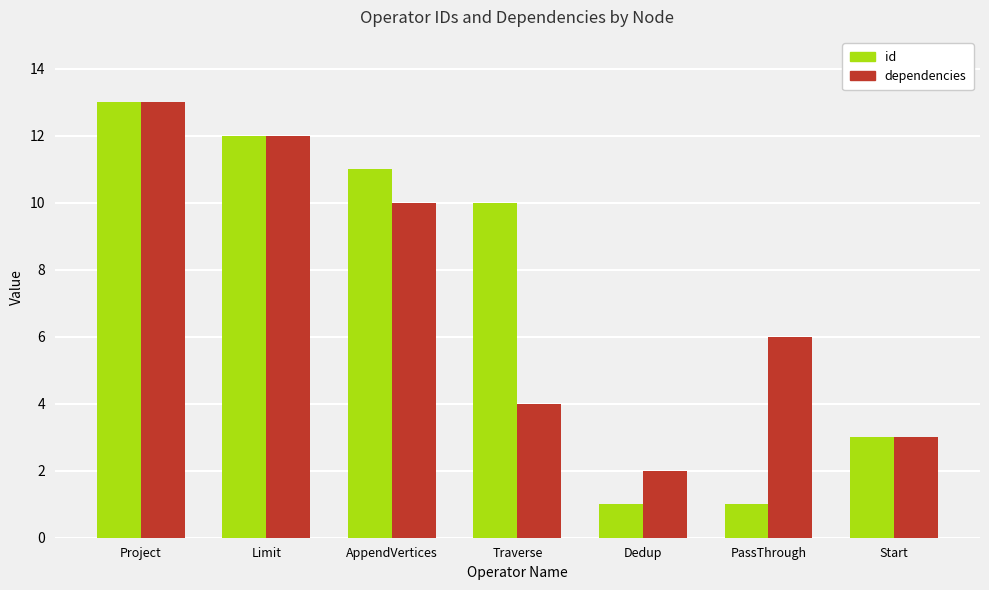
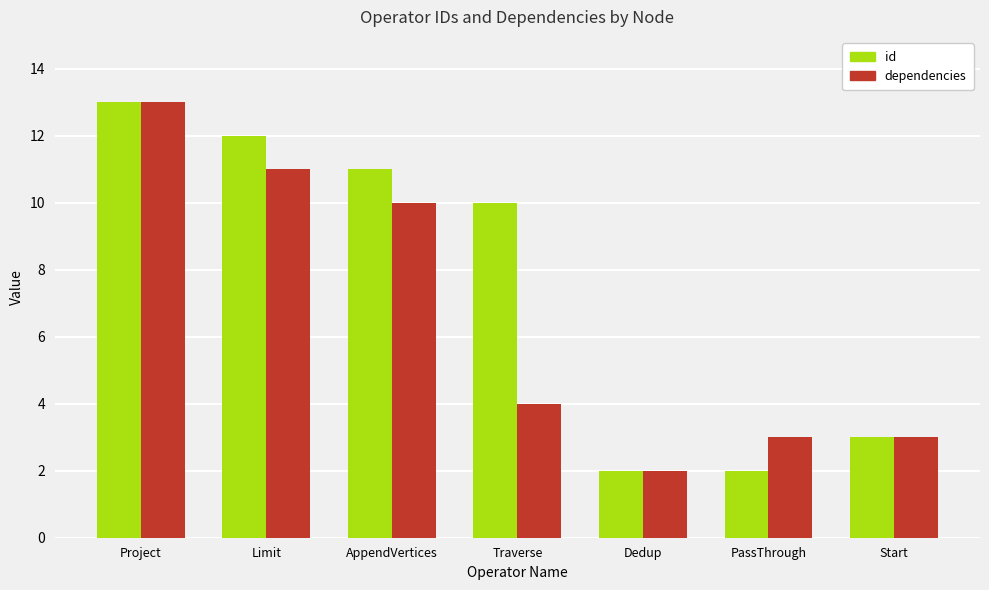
  {
    "id": {
      "Project": 13,
      "Limit": 12,
      "AppendVertices": 11,
      "Traverse": 10,
-     "Dedup": 1,
-     "PassThrough": 1,
+     "Dedup": 2,
+     "PassThrough": 2,
      "Start": 3
    },
    "dependencies": {
      "Project": 13,
-     "Limit": 12,
+     "Limit": 11,
      "AppendVertices": 10,
      "Traverse": 4,
      "Dedup": 2,
-     "PassThrough": 6,
+     "PassThrough": 3,
      "Start": 3
    }
  }
